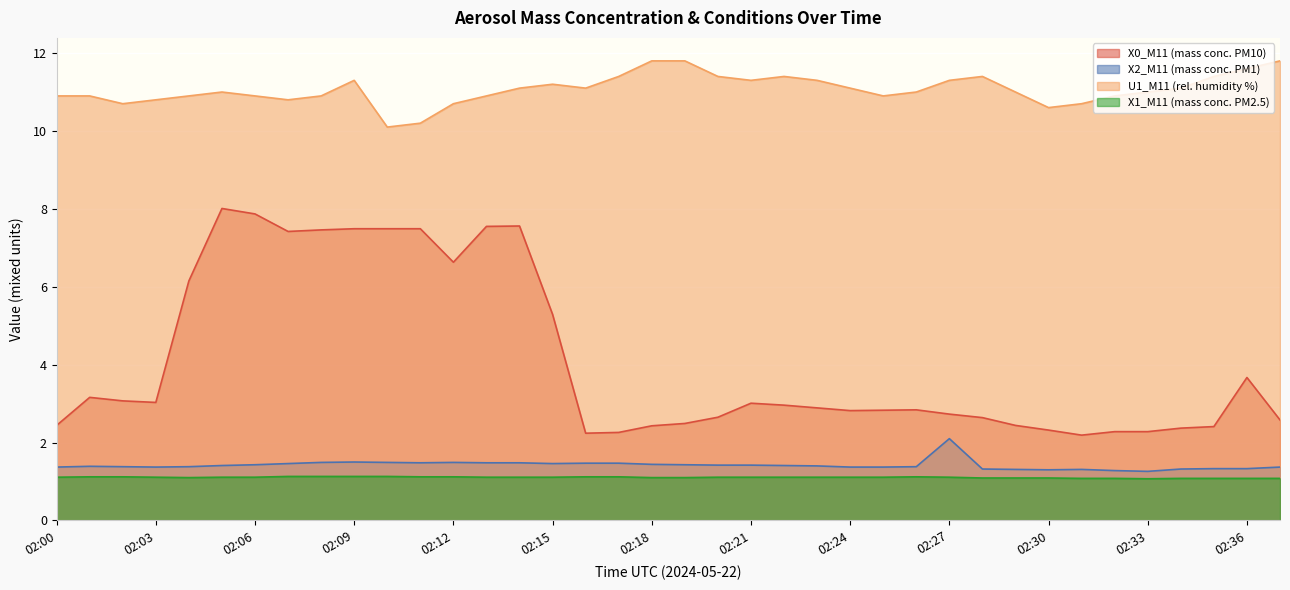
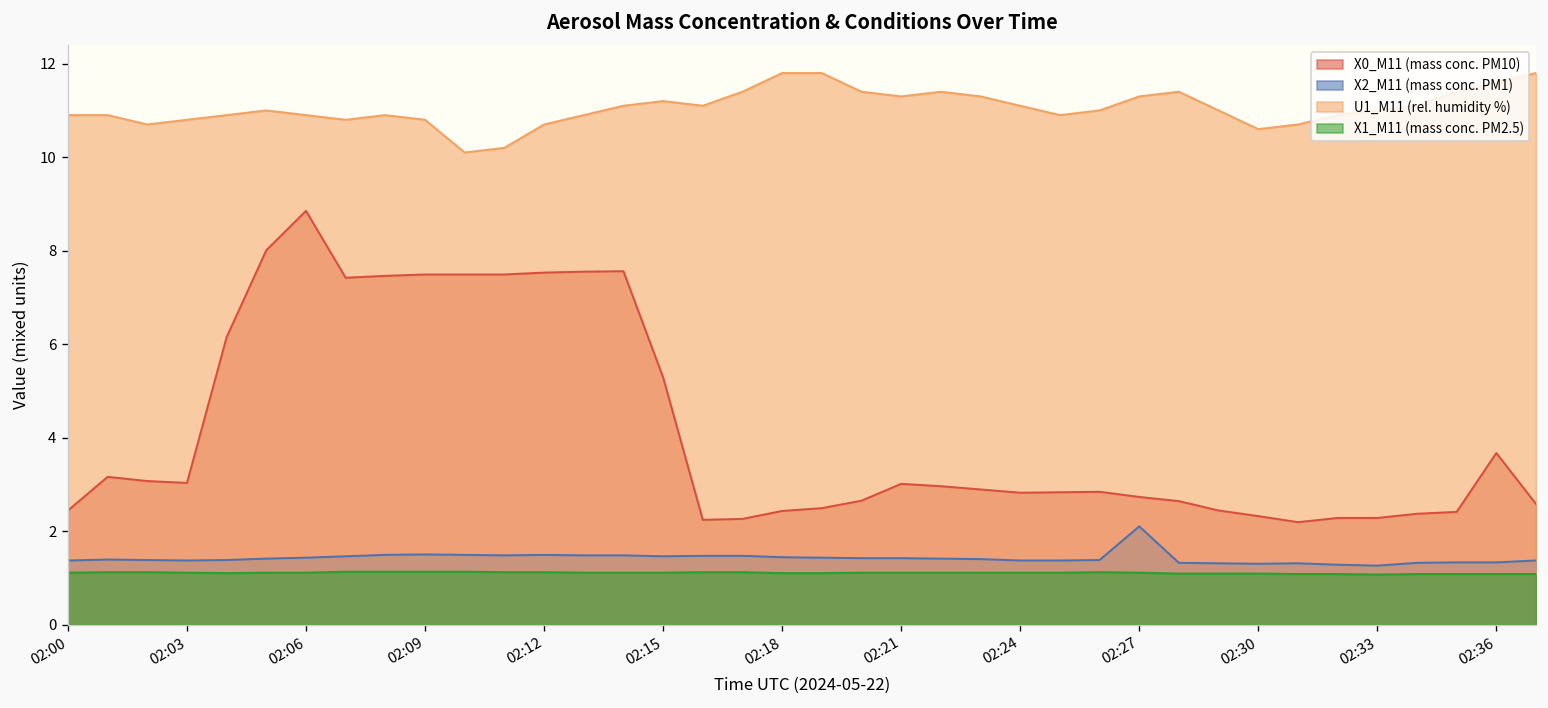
  {
    "X0_M11 (mass conc. PM10)": {
      "02:00": 2.4,
      "02:03": 3.0,
-     "02:06": 7.9,
+     "02:06": 8.9,
      "02:09": 7.5,
-     "02:12": 6.6,
+     "02:12": 7.5,
      "02:15": 5.3,
      "02:18": 2.4,
      "02:21": 3.0,
      "02:24": 2.8,
      "02:27": 2.7,
      "02:30": 2.3,
      "02:33": 2.3,
      "02:36": 3.7
    },
    "X2_M11 (mass conc. PM1)": {
      "02:00": 1.4,
      "02:03": 1.4,
      "02:06": 1.4,
      "02:09": 1.5,
      "02:12": 1.5,
      "02:15": 1.5,
      "02:18": 1.4,
      "02:21": 1.4,
      "02:24": 1.4,
      "02:27": 2.1,
      "02:30": 1.3,
      "02:33": 1.3,
      "02:36": 1.3
    },
    "U1_M11 (rel. humidity %)": {
      "02:00": 10.9,
      "02:03": 10.8,
      "02:06": 10.9,
-     "02:09": 11.3,
+     "02:09": 10.8,
      "02:12": 10.7,
      "02:15": 11.2,
      "02:18": 11.8,
      "02:21": 11.3,
      "02:24": 11.1,
      "02:27": 11.3,
      "02:30": 10.6
    },
    "X1_M11 (mass conc. PM2.5)": {
      "02:00": 1.1,
      "02:03": 1.1,
      "02:06": 1.1,
      "02:09": 1.1,
      "02:12": 1.1,
      "02:15": 1.1,
      "02:18": 1.1,
      "02:21": 1.1,
      "02:24": 1.1,
      "02:27": 1.1,
      "02:30": 1.1,
      "02:33": 1.1,
      "02:36": 1.1
    }
  }
